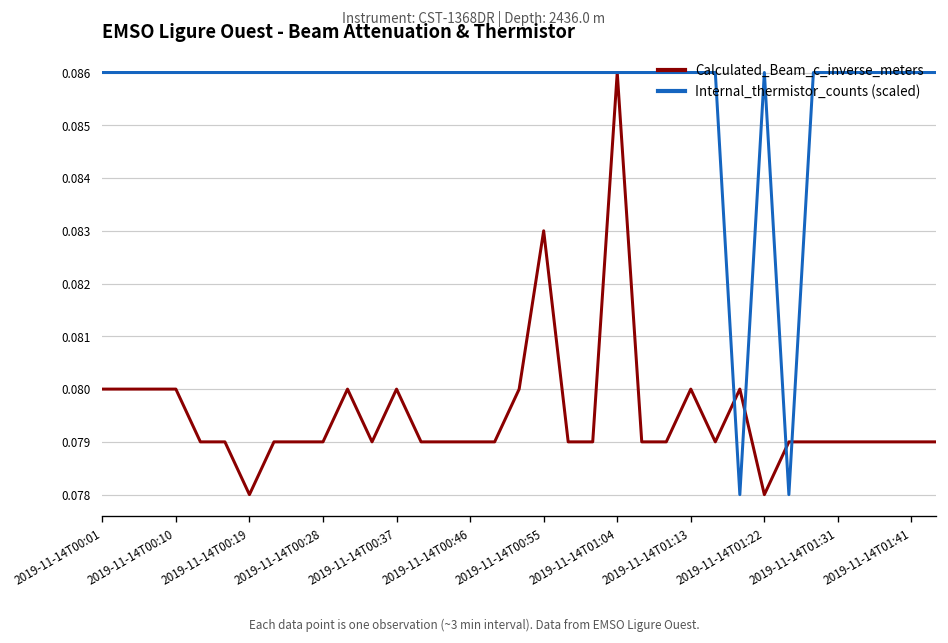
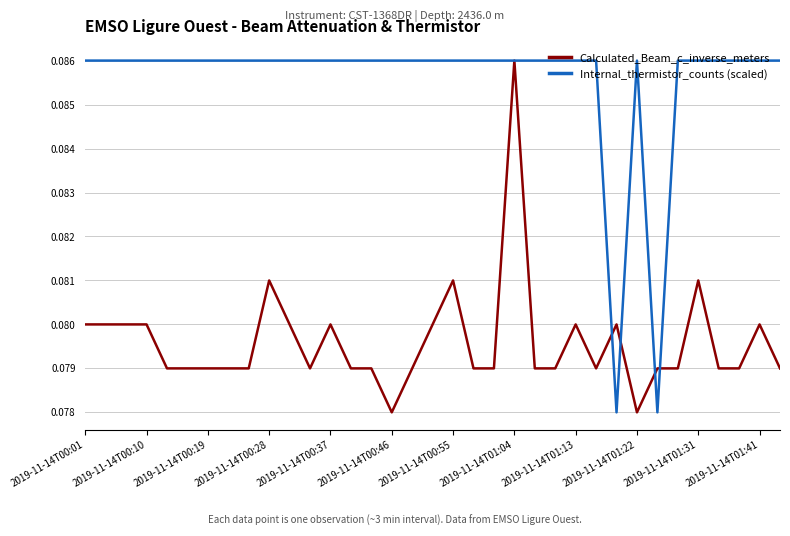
  {
    "Calculated_Beam_c_inverse_meters": {
      "2019-11-14T00:01": 0.080,
      "2019-11-14T00:10": 0.080,
-     "2019-11-14T00:19": 0.078,
-     "2019-11-14T00:28": 0.079,
+     "2019-11-14T00:19": 0.079,
+     "2019-11-14T00:28": 0.081,
      "2019-11-14T00:37": 0.080,
-     "2019-11-14T00:46": 0.079,
-     "2019-11-14T00:55": 0.083,
+     "2019-11-14T00:46": 0.078,
+     "2019-11-14T00:55": 0.081,
      "2019-11-14T01:13": 0.080,
      "2019-11-14T01:22": 0.078,
-     "2019-11-14T01:31": 0.079,
-     "2019-11-14T01:41": 0.079
+     "2019-11-14T01:31": 0.081,
+     "2019-11-14T01:41": 0.080
    },
    "Internal_thermistor_counts (scaled)": {
      "2019-11-14T00:01": 0.086,
      "2019-11-14T00:10": 0.086,
      "2019-11-14T00:19": 0.086,
      "2019-11-14T00:28": 0.086,
      "2019-11-14T00:37": 0.086,
      "2019-11-14T00:46": 0.086,
      "2019-11-14T00:55": 0.086,
      "2019-11-14T01:13": 0.086,
      "2019-11-14T01:22": 0.086,
      "2019-11-14T01:31": 0.086,
      "2019-11-14T01:41": 0.086
    }
  }
